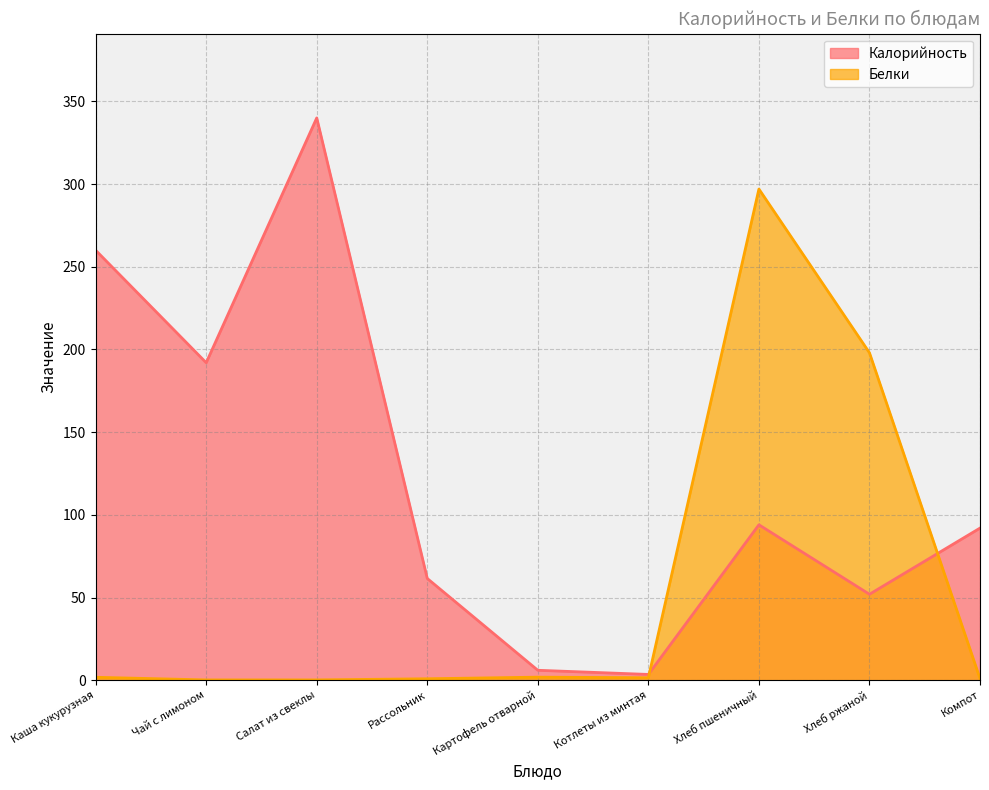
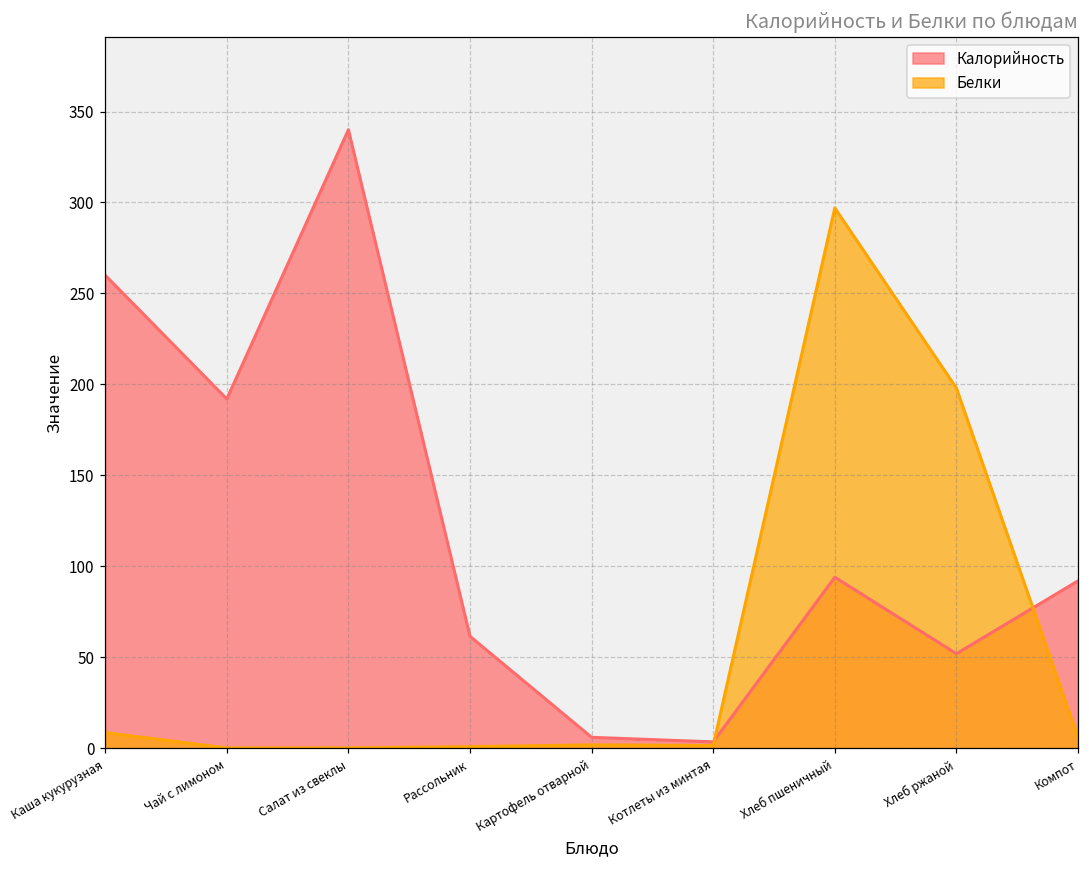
  {
    "Калорийность": {
      "Каша кукурузная": 260,
      "Чай с лимоном": 192,
      "Салат из свеклы": 340,
      "Рассольник": 62,
      "Картофель отварной": 6,
      "Котлеты из минтая": 4,
      "Хлеб пшеничный": 94,
      "Хлеб ржаной": 52,
      "Компот": 92
    },
    "Белки": {
-     "Каша кукурузная": 2,
+     "Каша кукурузная": 9,
      "Чай с лимоном": 0,
      "Салат из свеклы": 0,
      "Рассольник": 1,
      "Картофель отварной": 2,
      "Котлеты из минтая": 2,
      "Хлеб пшеничный": 297,
      "Хлеб ржаной": 198,
-     "Компот": 1
+     "Компот": 6
    }
  }
